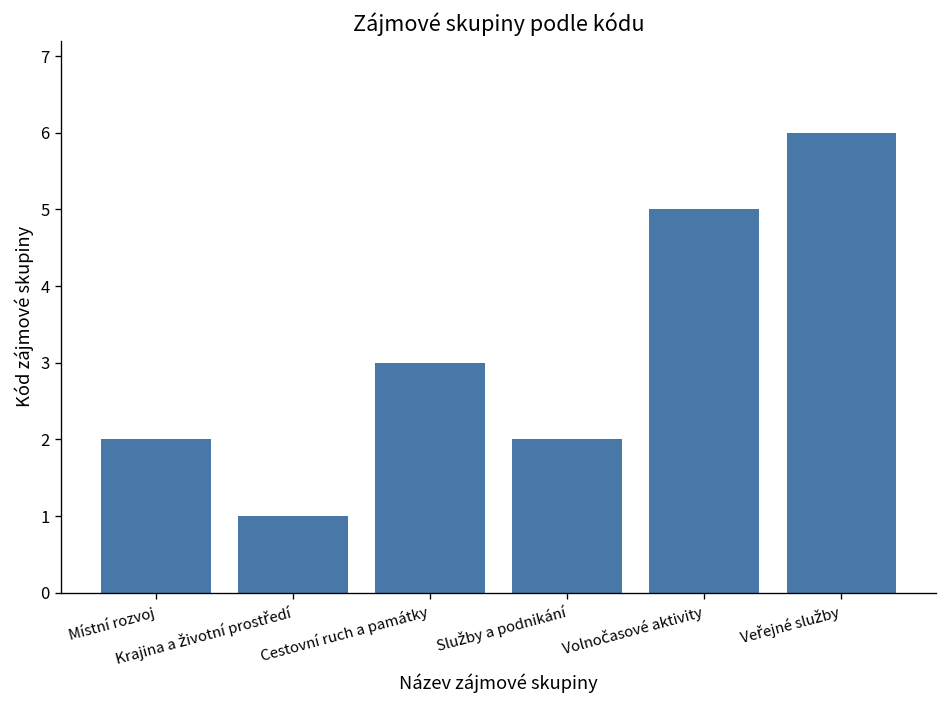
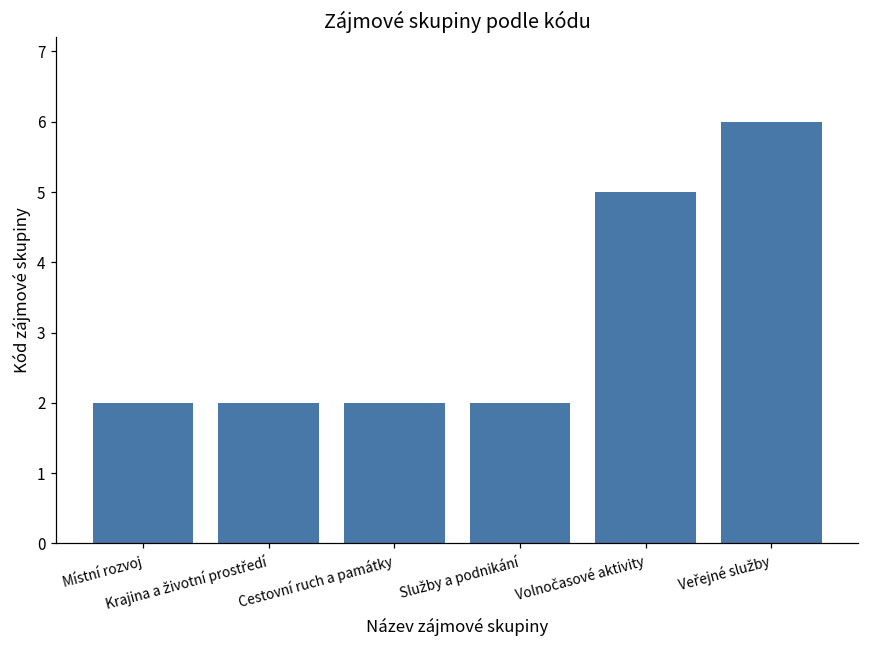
  {
    "Místní rozvoj": 2,
-   "Krajina a životní prostředí": 1,
-   "Cestovní ruch a památky": 3,
+   "Krajina a životní prostředí": 2,
+   "Cestovní ruch a památky": 2,
    "Služby a podnikání": 2,
    "Volnočasové aktivity": 5,
    "Veřejné služby": 6
  }
